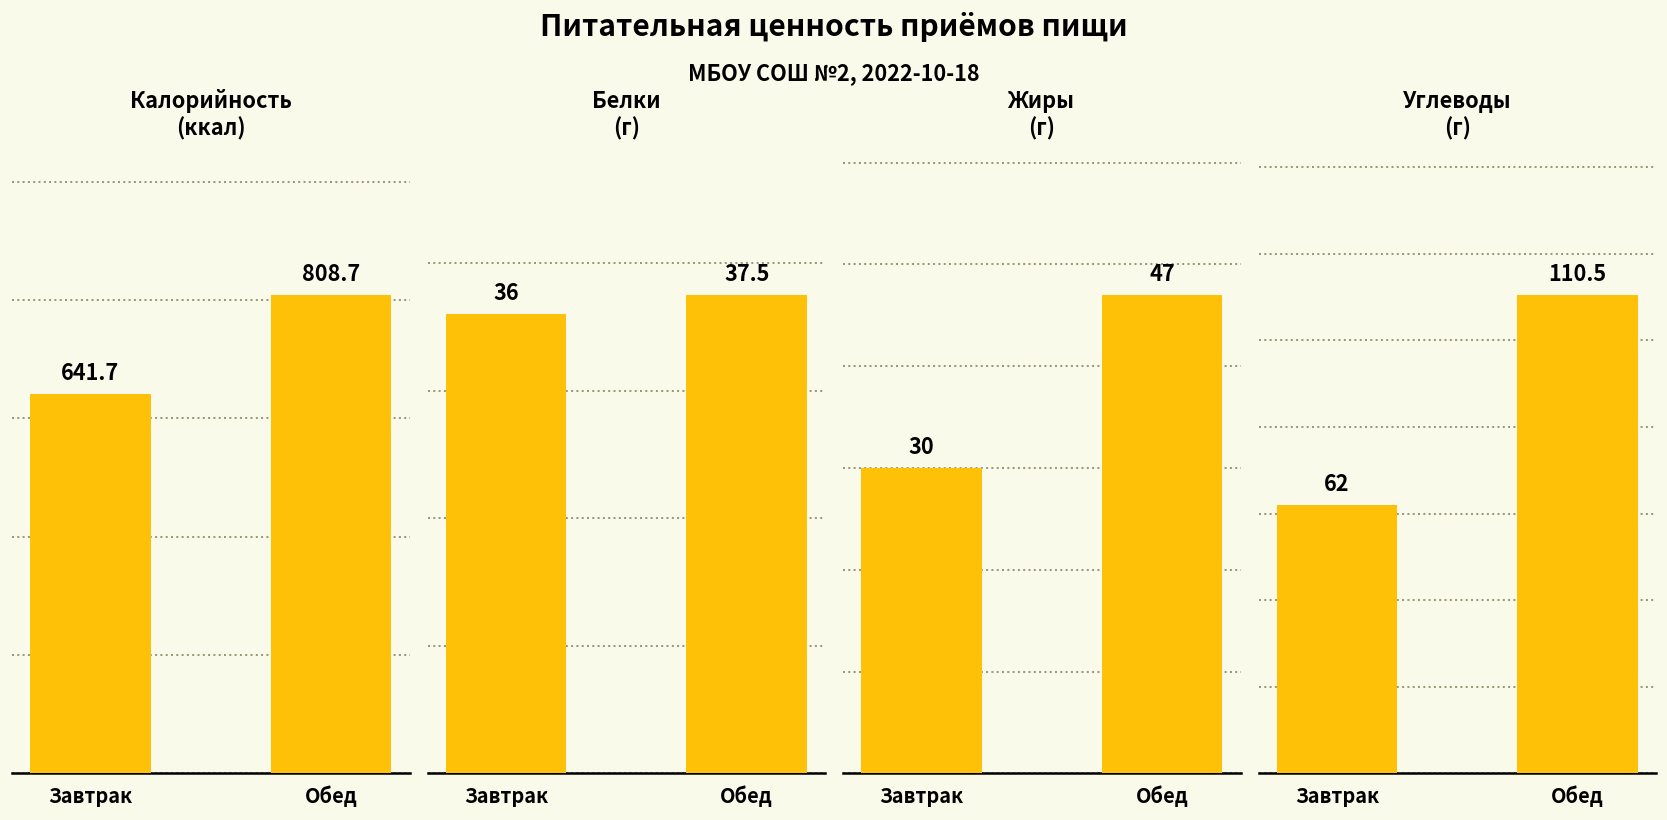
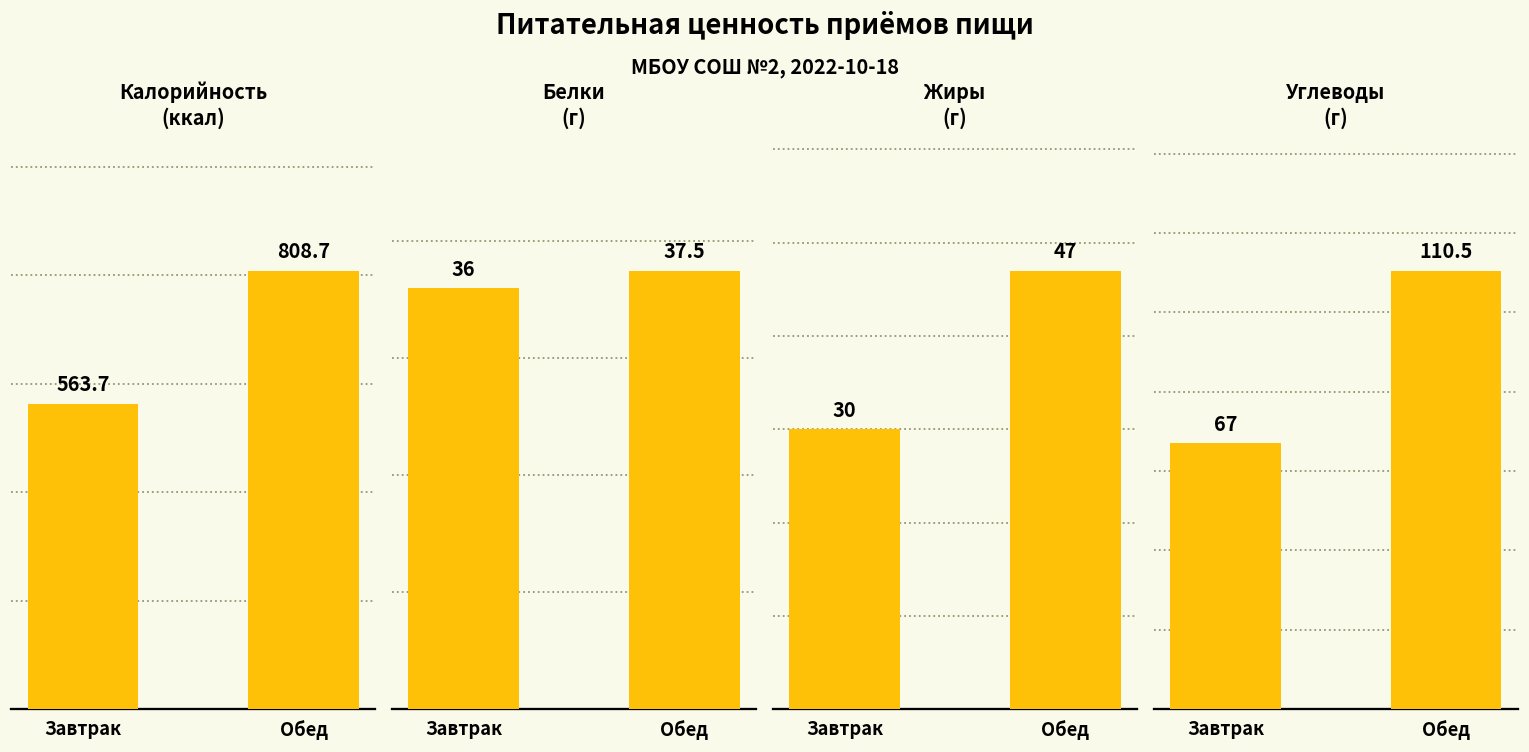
  {
    "Калорийность (ккал)": {
-     "Завтрак": 641.7,
+     "Завтрак": 563.7,
      "Обед": 808.7
    },
    "Белки (г)": {
      "Завтрак": 36,
      "Обед": 37.5
    },
    "Жиры (г)": {
      "Завтрак": 30,
      "Обед": 47
    },
    "Углеводы (г)": {
-     "Завтрак": 62,
+     "Завтрак": 67,
      "Обед": 110.5
    }
  }
